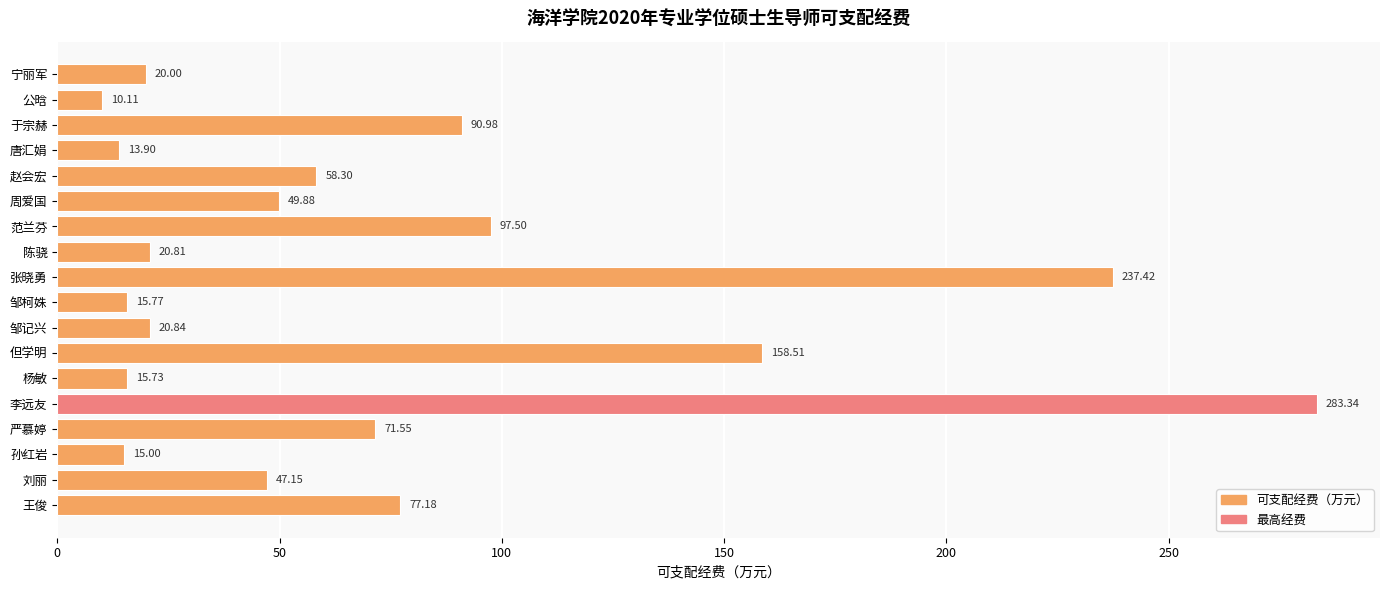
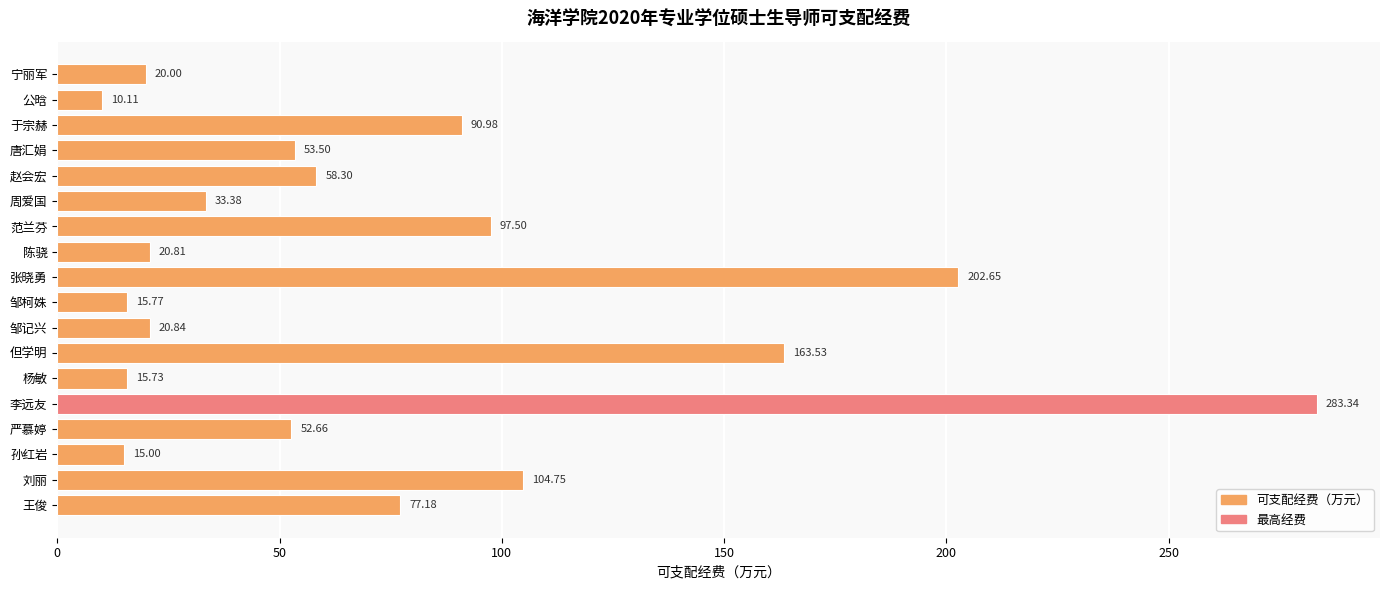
  {
    "宁丽军": 20.00,
    "公晗": 10.11,
    "于宗赫": 90.98,
-   "唐汇娟": 13.90,
+   "唐汇娟": 53.50,
    "赵会宏": 58.30,
-   "周爱国": 49.88,
+   "周爱国": 33.38,
    "范兰芬": 97.50,
    "陈骁": 20.81,
-   "张晓勇": 237.42,
+   "张晓勇": 202.65,
    "邹柯姝": 15.77,
    "邹记兴": 20.84,
-   "但学明": 158.51,
+   "但学明": 163.53,
    "杨敏": 15.73,
    "李远友": 283.34,
-   "严慕婷": 71.55,
+   "严慕婷": 52.66,
    "孙红岩": 15.00,
-   "刘丽": 47.15,
+   "刘丽": 104.75,
    "王俊": 77.18
  }
